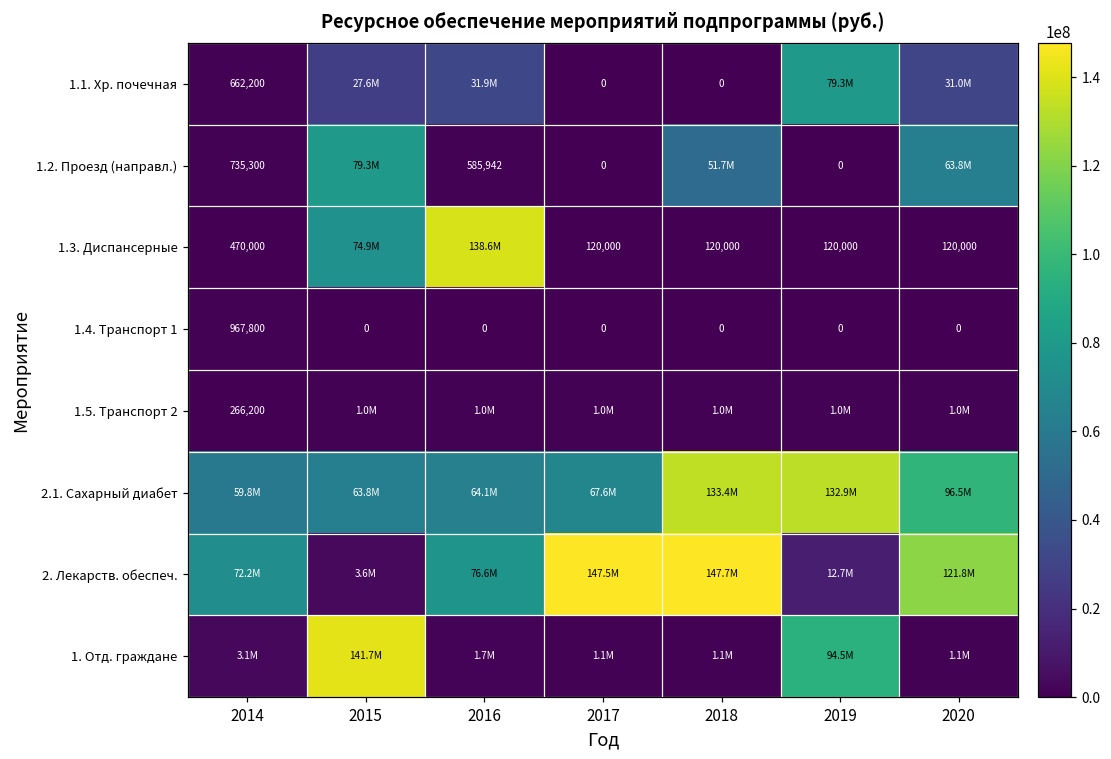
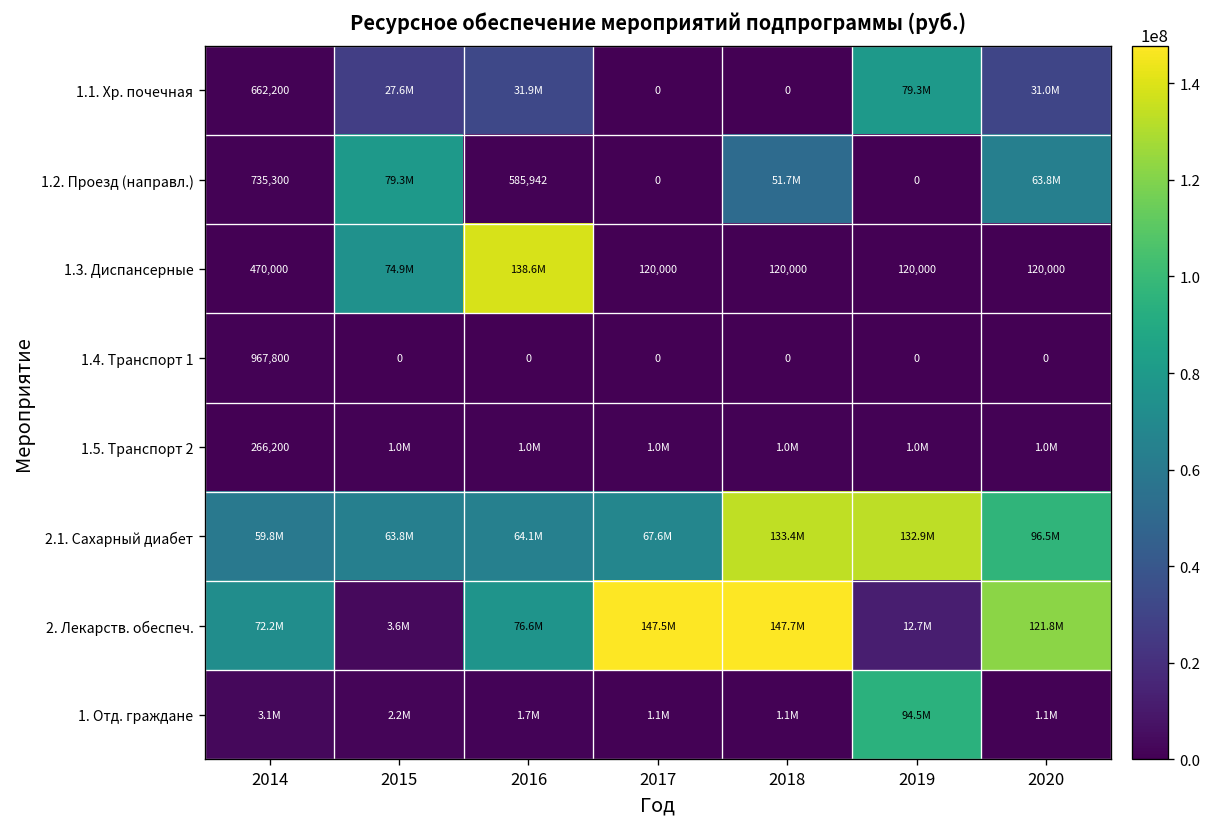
  {
    "1.1. Хр. почечная": {
      "2014": "662,200",
      "2015": "27.6M",
      "2016": "31.9M",
      "2017": "0",
      "2018": "0",
      "2019": "79.3M",
      "2020": "31.0M"
    },
    "1.2. Проезд (направл.)": {
      "2014": "735,300",
      "2015": "79.3M",
      "2016": "585,942",
      "2017": "0",
      "2018": "51.7M",
      "2019": "0",
      "2020": "63.8M"
    },
    "1.3. Диспансерные": {
      "2014": "470,000",
      "2015": "74.9M",
      "2016": "138.6M",
      "2017": "120,000",
      "2018": "120,000",
      "2019": "120,000",
      "2020": "120,000"
    },
    "1.4. Транспорт 1": {
      "2014": "967,800",
      "2015": "0",
      "2016": "0",
      "2017": "0",
      "2018": "0",
      "2019": "0",
      "2020": "0"
    },
    "1.5. Транспорт 2": {
      "2014": "266,200",
      "2015": "1.0M",
      "2016": "1.0M",
      "2017": "1.0M",
      "2018": "1.0M",
      "2019": "1.0M",
      "2020": "1.0M"
    },
    "2.1. Сахарный диабет": {
      "2014": "59.8M",
      "2015": "63.8M",
      "2016": "64.1M",
      "2017": "67.6M",
      "2018": "133.4M",
      "2019": "132.9M",
      "2020": "96.5M"
    },
    "2. Лекарств. обеспеч.": {
      "2014": "72.2M",
      "2015": "3.6M",
      "2016": "76.6M",
      "2017": "147.5M",
      "2018": "147.7M",
      "2019": "12.7M",
      "2020": "121.8M"
    },
    "1. Отд. граждане": {
      "2014": "3.1M",
-     "2015": "141.7M",
+     "2015": "2.2M",
      "2016": "1.7M",
      "2017": "1.1M",
      "2018": "1.1M",
      "2019": "94.5M",
      "2020": "1.1M"
    }
  }
